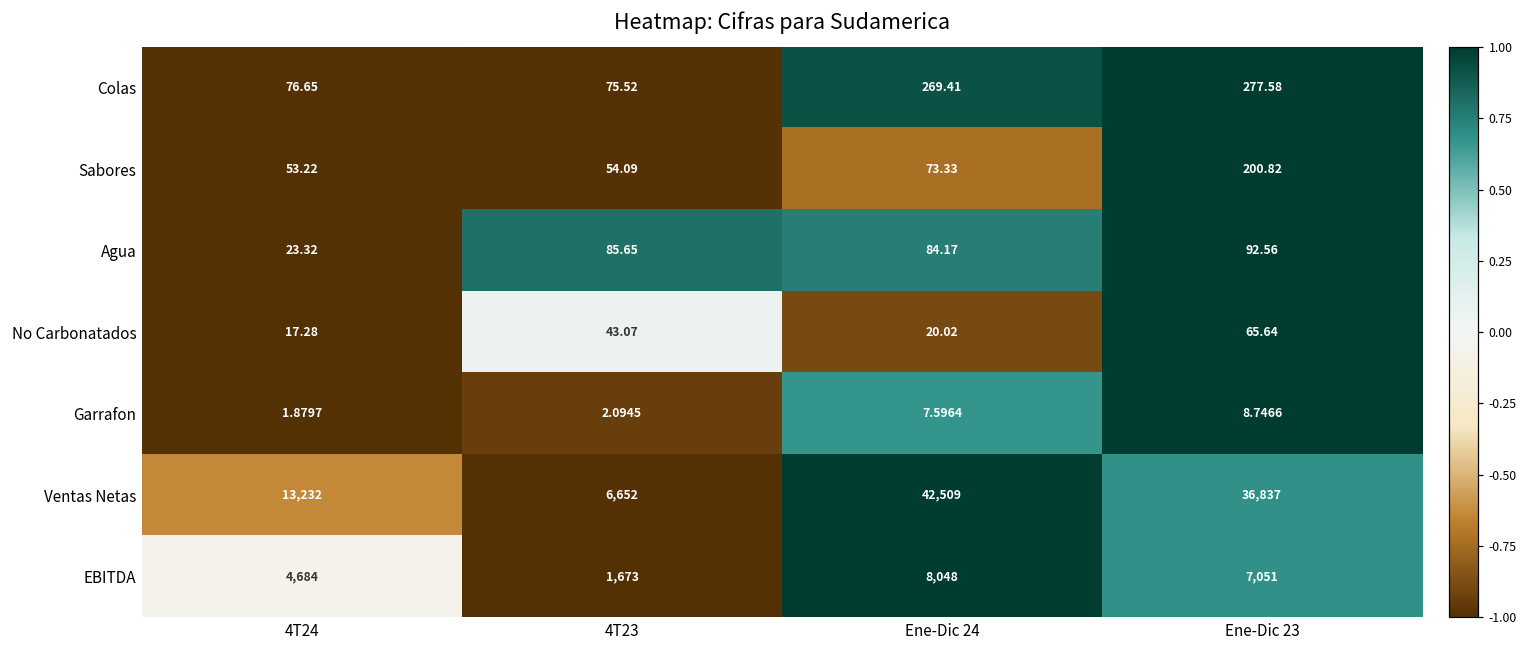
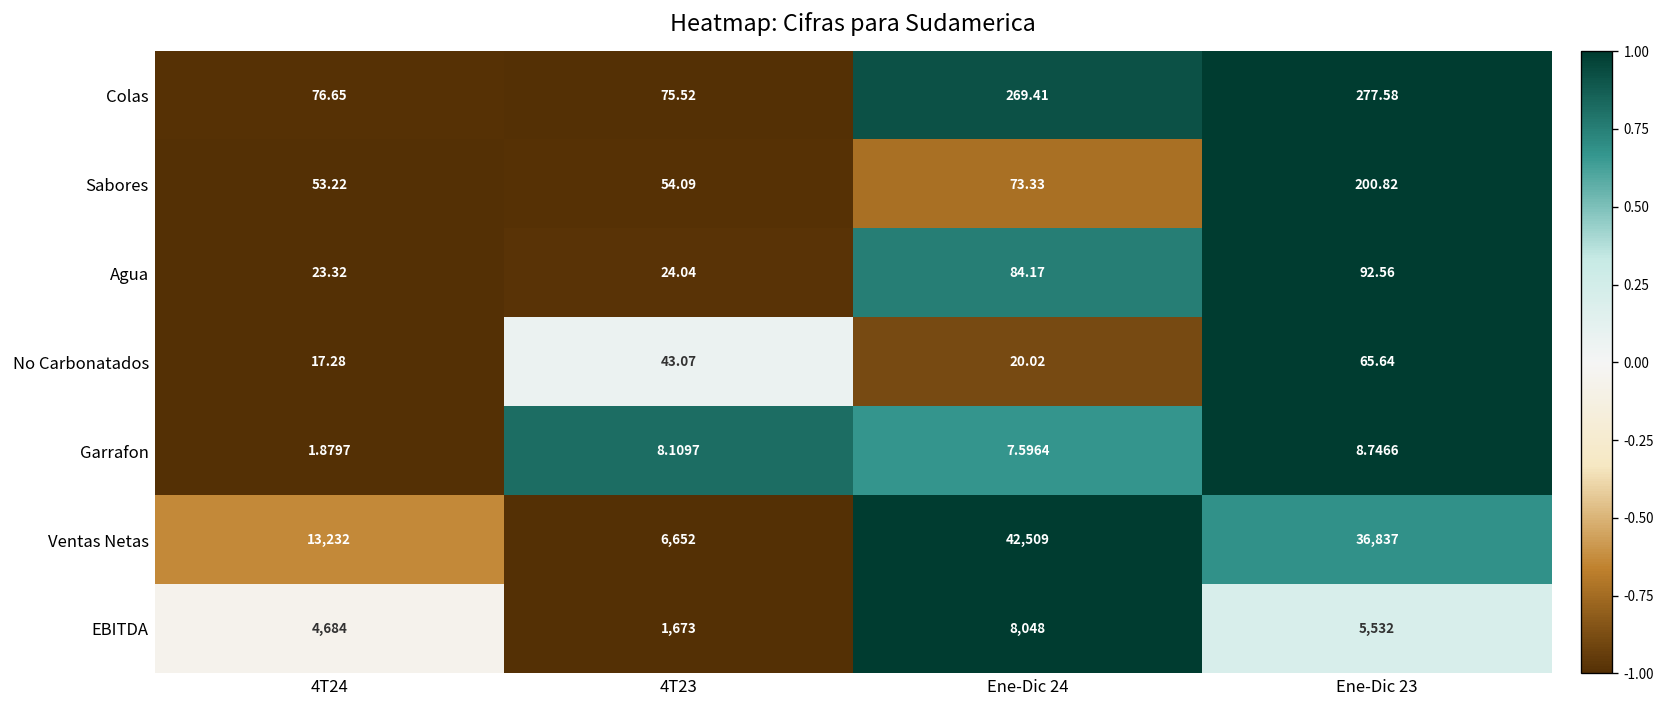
  {
    "Colas": {
      "4T24": "76.65",
      "4T23": "75.52",
      "Ene-Dic 24": "269.41",
      "Ene-Dic 23": "277.58"
    },
    "Sabores": {
      "4T24": "53.22",
      "4T23": "54.09",
      "Ene-Dic 24": "73.33",
      "Ene-Dic 23": "200.82"
    },
    "Agua": {
      "4T24": "23.32",
-     "4T23": "85.65",
+     "4T23": "24.04",
      "Ene-Dic 24": "84.17",
      "Ene-Dic 23": "92.56"
    },
    "No Carbonatados": {
      "4T24": "17.28",
      "4T23": "43.07",
      "Ene-Dic 24": "20.02",
      "Ene-Dic 23": "65.64"
    },
    "Garrafon": {
      "4T24": "1.8797",
-     "4T23": "2.0945",
+     "4T23": "8.1097",
      "Ene-Dic 24": "7.5964",
      "Ene-Dic 23": "8.7466"
    },
    "Ventas Netas": {
      "4T24": "13,232",
      "4T23": "6,652",
      "Ene-Dic 24": "42,509",
      "Ene-Dic 23": "36,837"
    },
    "EBITDA": {
      "4T24": "4,684",
      "4T23": "1,673",
      "Ene-Dic 24": "8,048",
-     "Ene-Dic 23": "7,051"
+     "Ene-Dic 23": "5,532"
    }
  }
